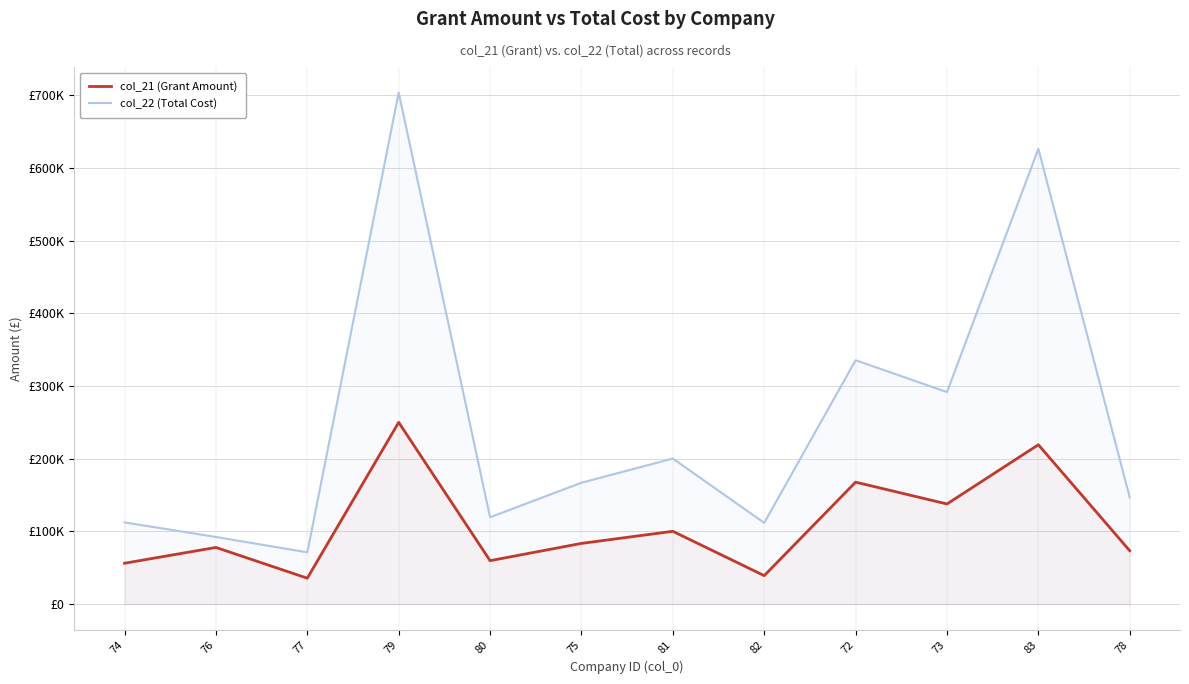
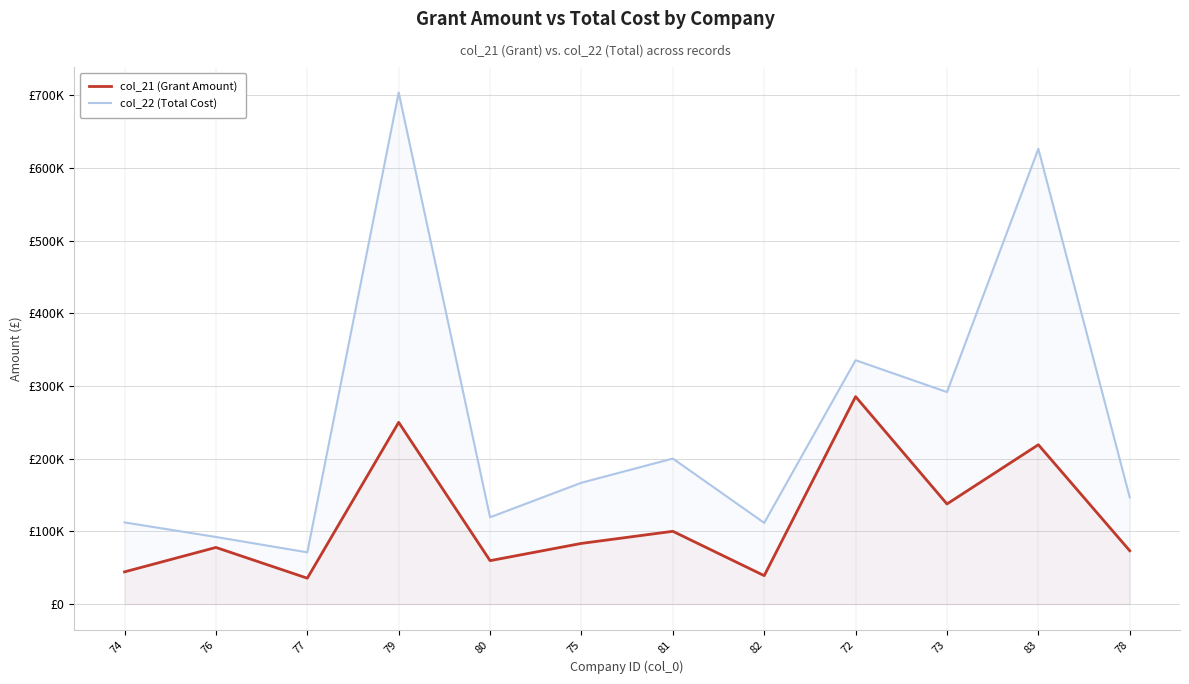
  {
    "col_21 (Grant Amount)": {
-     "74": "£60000",
+     "74": "£40000",
      "76": "£80000",
      "77": "£40000",
      "79": "£250000",
      "80": "£60000",
      "75": "£80000",
      "81": "£100000",
      "82": "£40000",
-     "72": "£170000",
+     "72": "£290000",
      "73": "£140000",
      "83": "£220000",
      "78": "£70000"
    },
    "col_22 (Total Cost)": {
      "74": "£110000",
      "76": "£90000",
      "77": "£70000",
      "79": "£700000",
      "80": "£120000",
      "75": "£170000",
      "81": "£200000",
      "82": "£110000",
      "72": "£340000",
      "73": "£290000",
      "83": "£630000",
      "78": "£150000"
    }
  }
